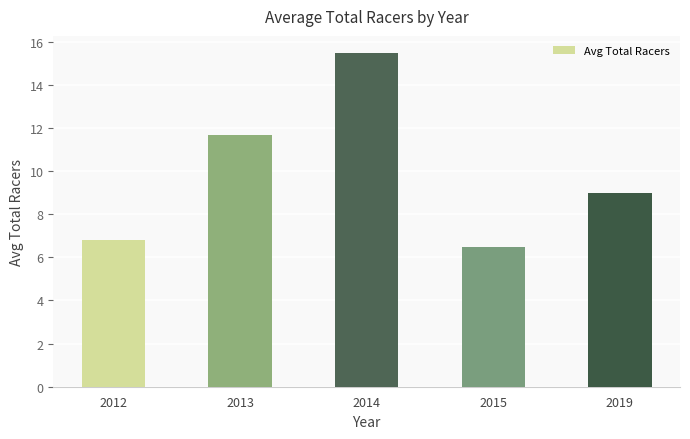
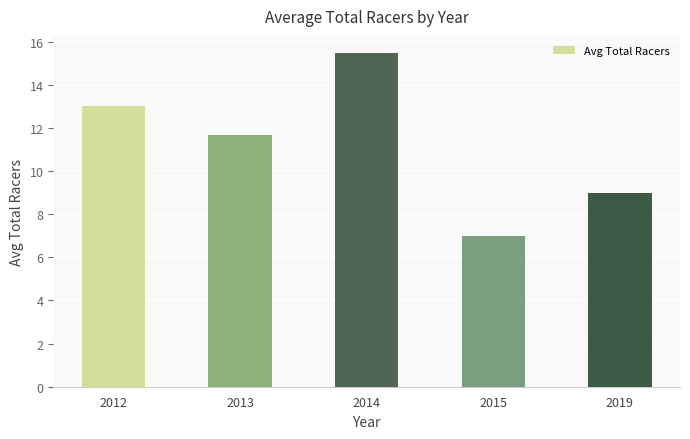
  {
-   "2012": 6.8,
+   "2012": 13.0,
    "2013": 11.7,
    "2014": 15.5,
-   "2015": 6.5,
+   "2015": 7.0,
    "2019": 9.0
  }
